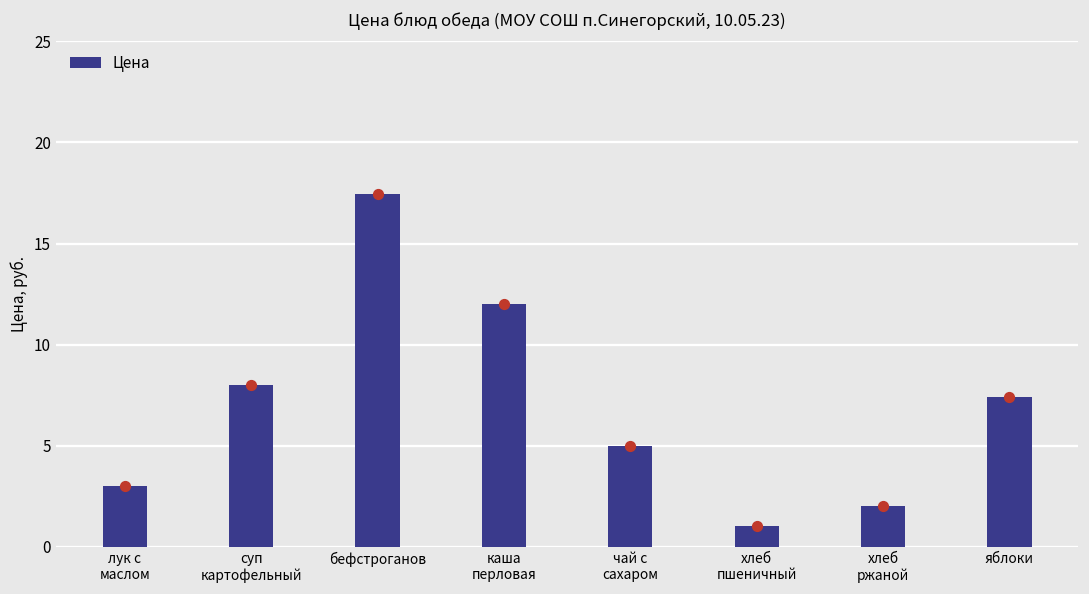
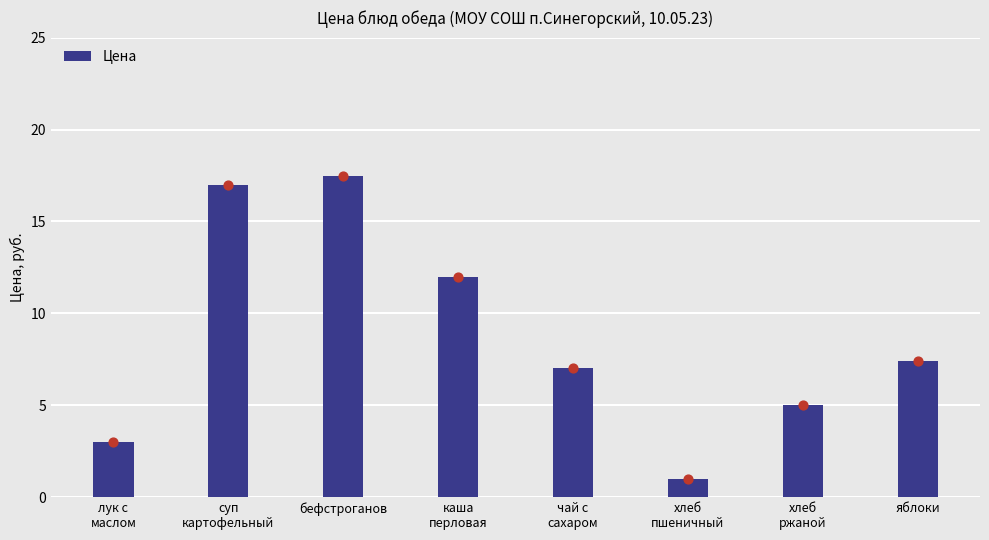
  {
    "лук с маслом": 3,
-   "суп картофельный": 8,
+   "суп картофельный": 17,
    "бефстроганов": 17.5,
    "каша перловая": 12,
-   "чай с сахаром": 5,
+   "чай с сахаром": 7,
    "хлеб пшеничный": 1,
-   "хлеб ржаной": 2,
+   "хлеб ржаной": 5,
    "яблоки": 7.4
  }
